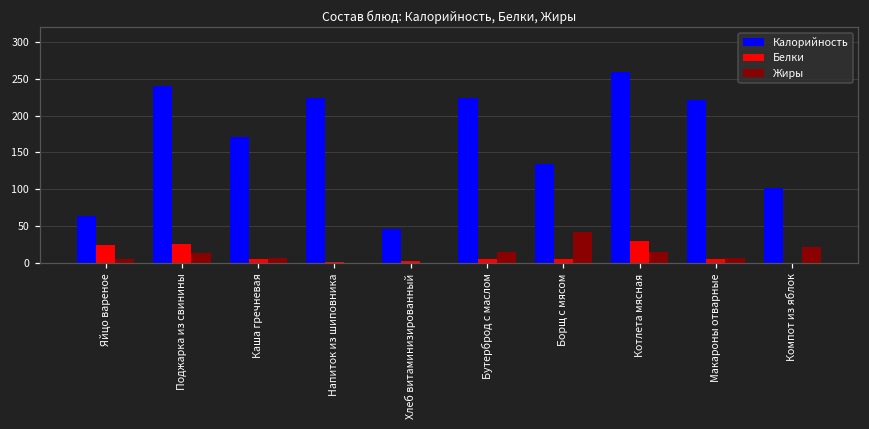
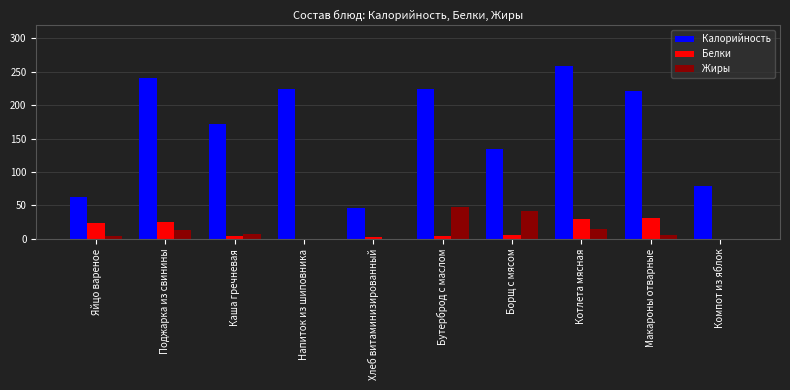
  {
    "Калорийность": {
      "Яйцо вареное": 60,
      "Поджарка из свинины": 240,
      "Каша гречневая": 170,
      "Напиток из шиповника": 220,
      "Хлеб витаминизированный": 50,
      "Бутерброд с маслом": 220,
      "Борщ с мясом": 130,
      "Котлета мясная": 260,
      "Макароны отварные": 220,
-     "Компот из яблок": 100
+     "Компот из яблок": 80
    },
    "Белки": {
      "Яйцо вареное": 20,
      "Поджарка из свинины": 30,
      "Каша гречневая": 0,
      "Бутерброд с маслом": 0,
      "Борщ с мясом": 10,
      "Котлета мясная": 30,
-     "Макароны отварные": 10
+     "Макароны отварные": 30
    },
    "Жиры": {
      "Яйцо вареное": 0,
      "Поджарка из свинины": 10,
      "Каша гречневая": 10,
      "Напиток из шиповника": 0,
-     "Бутерброд с маслом": 20,
+     "Бутерброд с маслом": 50,
      "Борщ с мясом": 40,
      "Котлета мясная": 10,
      "Макароны отварные": 10,
-     "Компот из яблок": 20
+     "Компот из яблок": 0
    }
  }
